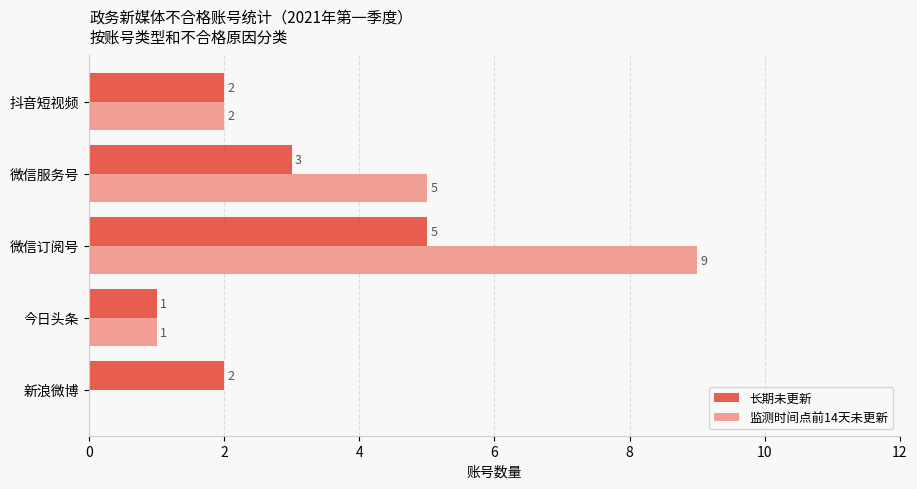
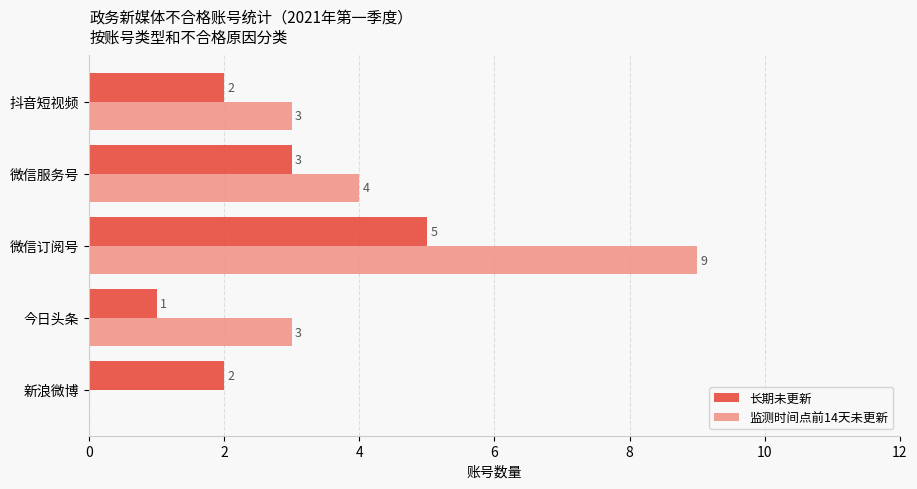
  {
    "长期未更新": {
      "抖音短视频": 2,
      "微信服务号": 3,
      "微信订阅号": 5,
      "今日头条": 1,
      "新浪微博": 2
    },
    "监测时间点前14天未更新": {
-     "抖音短视频": 2,
-     "微信服务号": 5,
+     "抖音短视频": 3,
+     "微信服务号": 4,
      "微信订阅号": 9,
-     "今日头条": 1
+     "今日头条": 3
    }
  }
